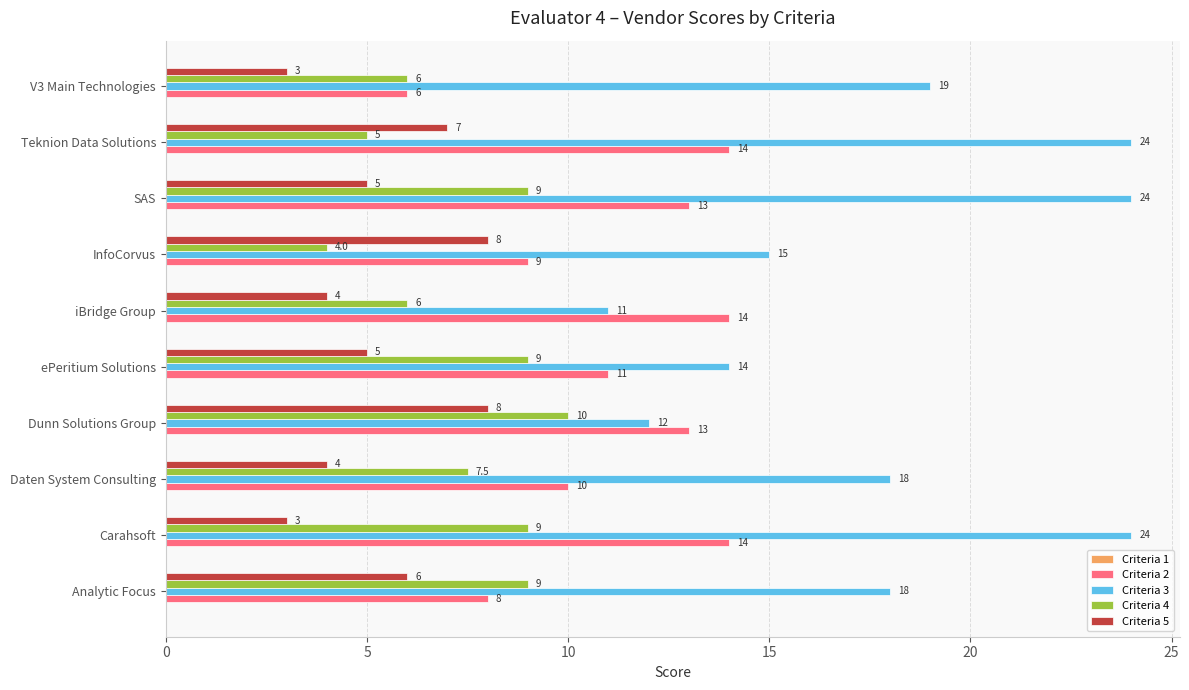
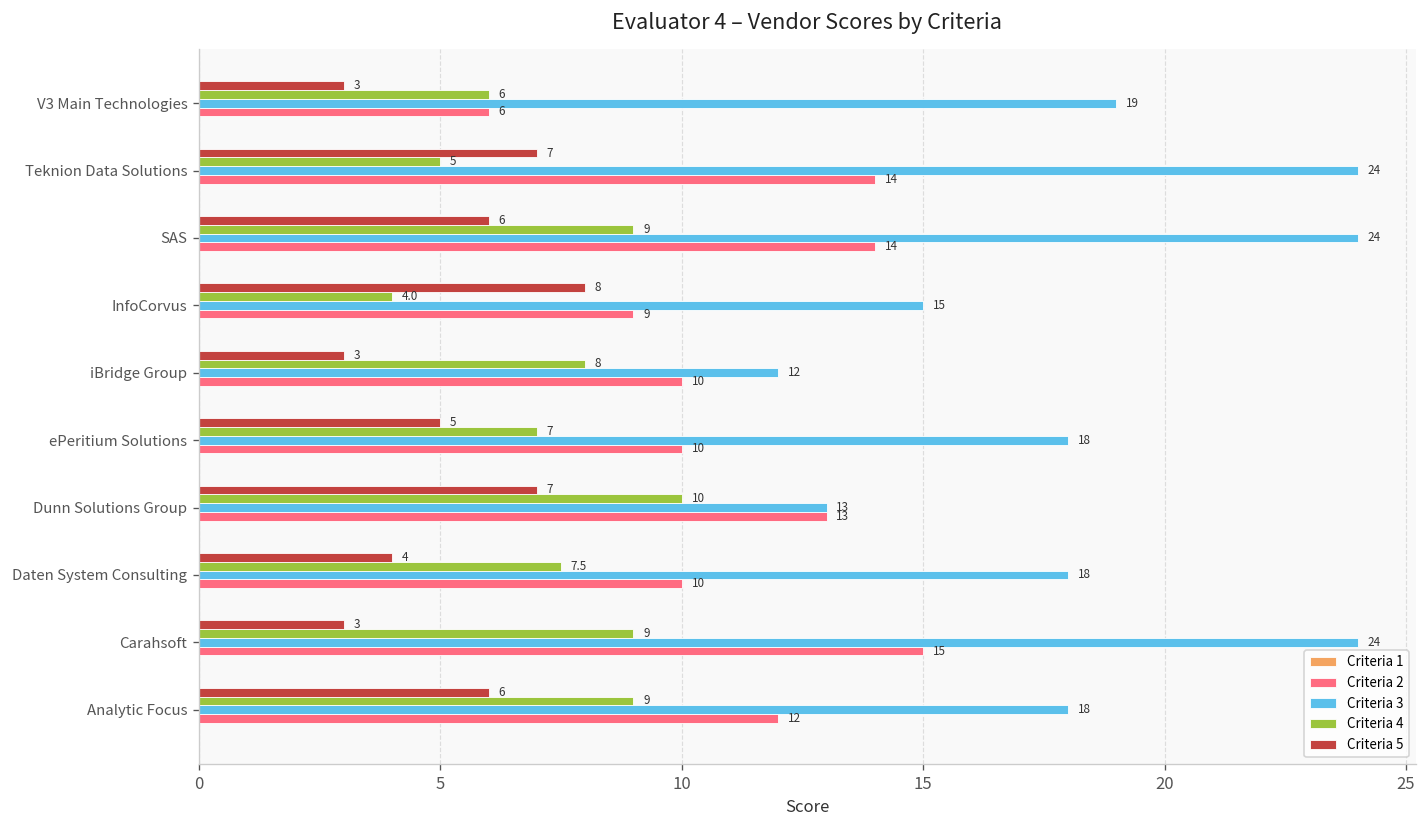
  {
    "Criteria 1": {
      "V3 Main Technologies": 0.0,
      "Teknion Data Solutions": 0.0,
      "SAS": 0.0,
      "InfoCorvus": 0.0,
      "iBridge Group": 0.0,
      "ePeritium Solutions": 0.0,
      "Dunn Solutions Group": 0.0,
      "Daten System Consulting": 0.0,
      "Carahsoft": 0.0,
      "Analytic Focus": 0.0
    },
    "Criteria 2": {
      "V3 Main Technologies": 6,
      "Teknion Data Solutions": 14,
-     "SAS": 13,
+     "SAS": 14,
      "InfoCorvus": 9,
-     "iBridge Group": 14,
-     "ePeritium Solutions": 11,
+     "iBridge Group": 10,
+     "ePeritium Solutions": 10,
      "Dunn Solutions Group": 13,
      "Daten System Consulting": 10,
-     "Carahsoft": 14,
-     "Analytic Focus": 8
+     "Carahsoft": 15,
+     "Analytic Focus": 12
    },
    "Criteria 3": {
      "V3 Main Technologies": 19,
      "Teknion Data Solutions": 24,
      "SAS": 24,
      "InfoCorvus": 15,
-     "iBridge Group": 11,
-     "ePeritium Solutions": 14,
-     "Dunn Solutions Group": 12,
+     "iBridge Group": 12,
+     "ePeritium Solutions": 18,
+     "Dunn Solutions Group": 13,
      "Daten System Consulting": 18,
      "Carahsoft": 24,
      "Analytic Focus": 18
    },
    "Criteria 4": {
      "V3 Main Technologies": 6,
      "Teknion Data Solutions": 5,
      "SAS": 9,
      "InfoCorvus": 4.0,
-     "iBridge Group": 6,
-     "ePeritium Solutions": 9,
+     "iBridge Group": 8,
+     "ePeritium Solutions": 7,
      "Dunn Solutions Group": 10,
      "Daten System Consulting": 7.5,
      "Carahsoft": 9,
      "Analytic Focus": 9
    },
    "Criteria 5": {
      "V3 Main Technologies": 3,
      "Teknion Data Solutions": 7,
-     "SAS": 5,
+     "SAS": 6,
      "InfoCorvus": 8,
-     "iBridge Group": 4,
+     "iBridge Group": 3,
      "ePeritium Solutions": 5,
-     "Dunn Solutions Group": 8,
+     "Dunn Solutions Group": 7,
      "Daten System Consulting": 4,
      "Carahsoft": 3,
      "Analytic Focus": 6
    }
  }
